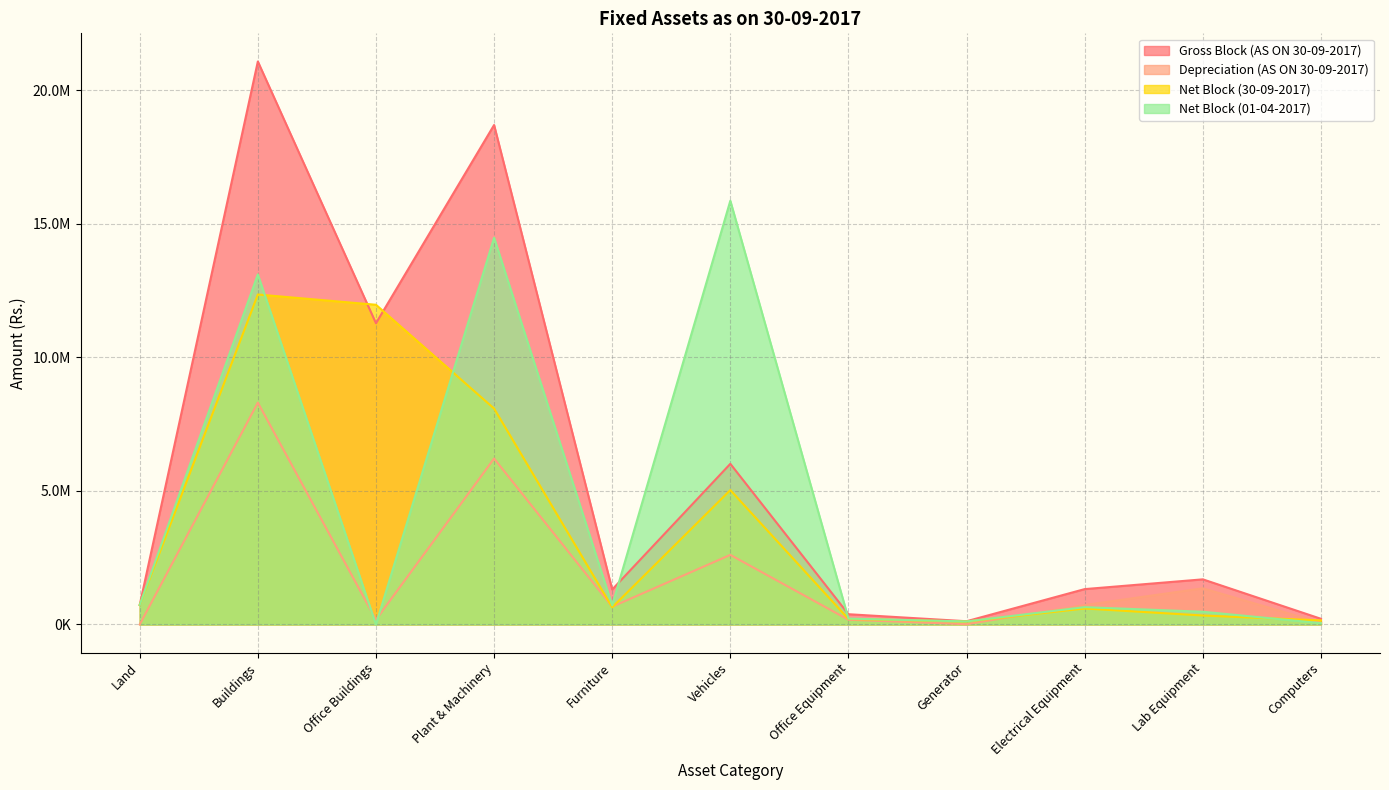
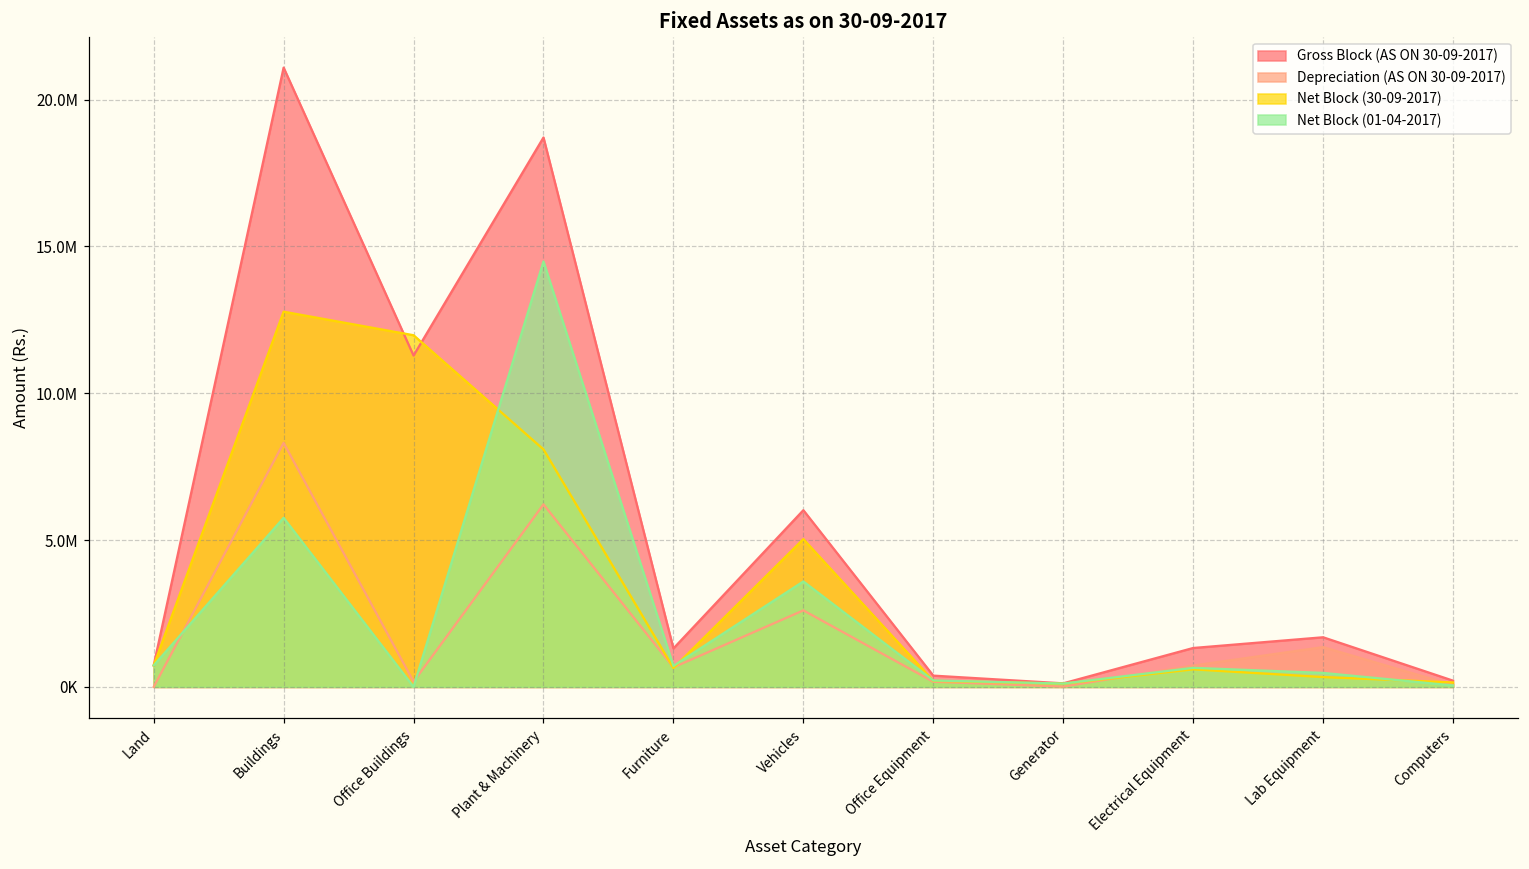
  {
    "Net Block (30-09-2017)": {
-     "Buildings": 12400000,
+     "Buildings": 12800000,
      "Office Buildings": 12000000,
      "Plant & Machinery": 8100000,
      "Vehicles": 5000000,
      "Lab Equipment": 300000
    },
    "Net Block (01-04-2017)": {
-     "Buildings": 13100000,
+     "Buildings": 5800000,
      "Office Buildings": 0,
      "Plant & Machinery": 14500000,
-     "Vehicles": 15900000,
+     "Vehicles": 3600000,
      "Lab Equipment": 500000
    }
  }
